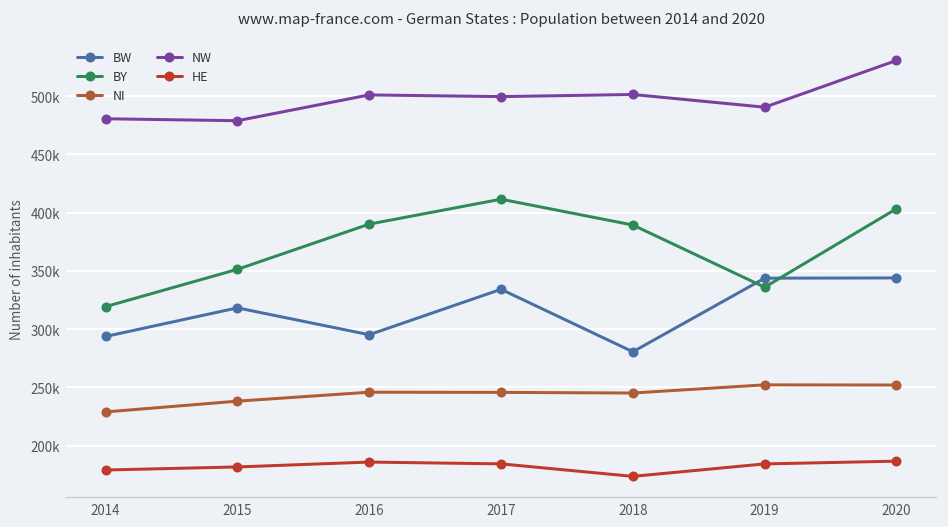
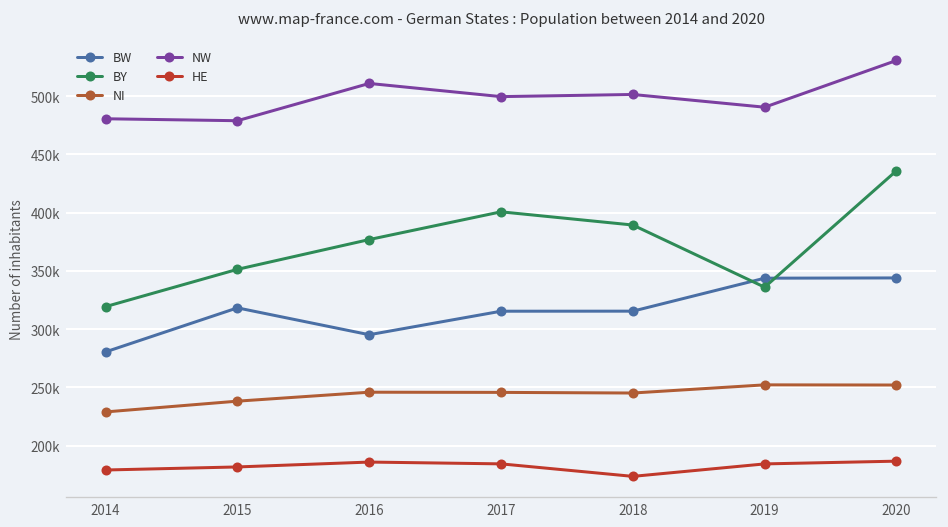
  {
    "BW": {
-     "2014": 290000,
+     "2014": 280000,
      "2015": 320000,
      "2016": 300000,
-     "2017": 330000,
-     "2018": 280000,
+     "2017": 320000,
+     "2018": 320000,
      "2019": 340000,
      "2020": 340000
    },
    "BY": {
      "2014": 320000,
      "2015": 350000,
-     "2016": 390000,
-     "2017": 410000,
+     "2016": 380000,
+     "2017": 400000,
      "2018": 390000,
      "2019": 340000,
-     "2020": 400000
+     "2020": 440000
    },
    "NW": {
      "2014": 480000,
      "2015": 480000,
-     "2016": 500000,
+     "2016": 510000,
      "2017": 500000,
      "2018": 500000,
      "2019": 490000,
      "2020": 530000
    }
  }
